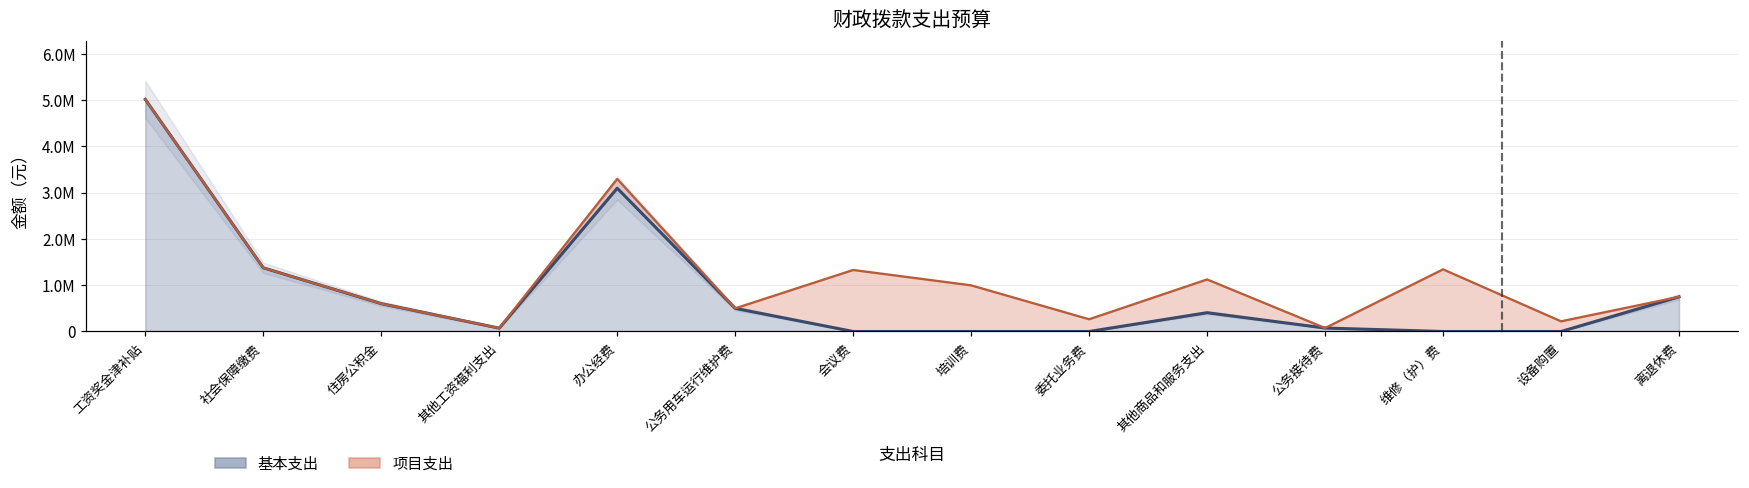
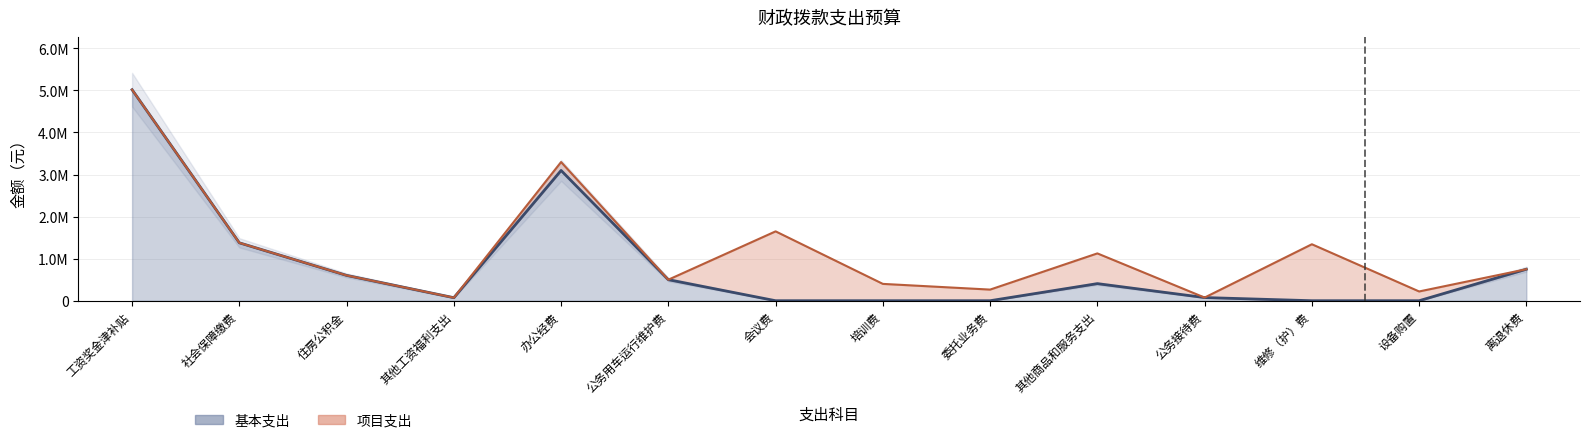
  {
    "项目支出": {
-     "会议费": 1300000,
-     "培训费": 1000000,
+     "会议费": 1600000,
+     "培训费": 400000,
      "委托业务费": 300000,
      "其他商品和服务支出": 700000,
      "维修（护）费": 1300000,
      "设备购置": 200000
    }
  }
